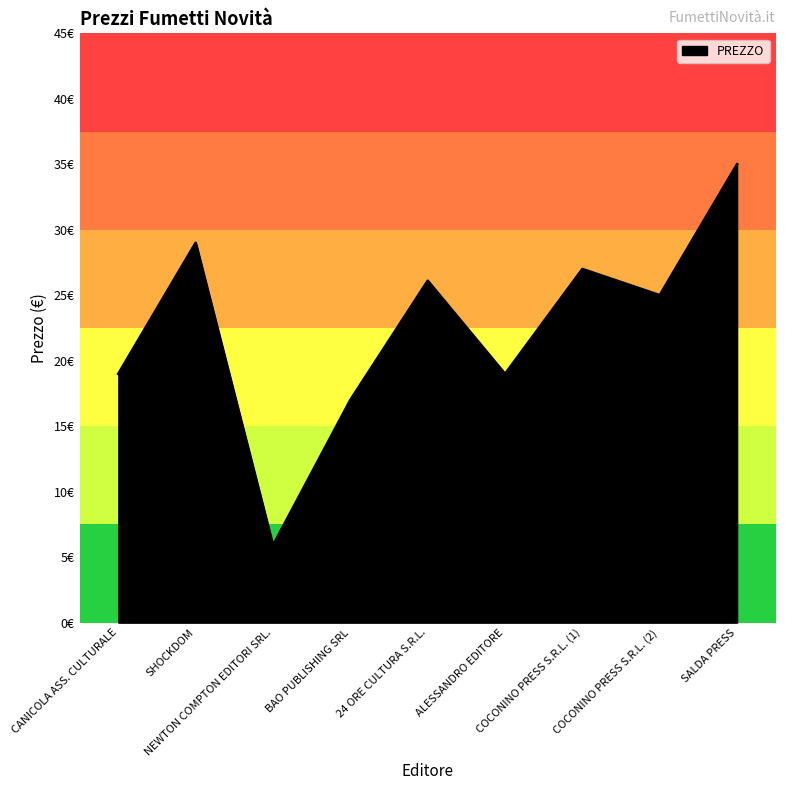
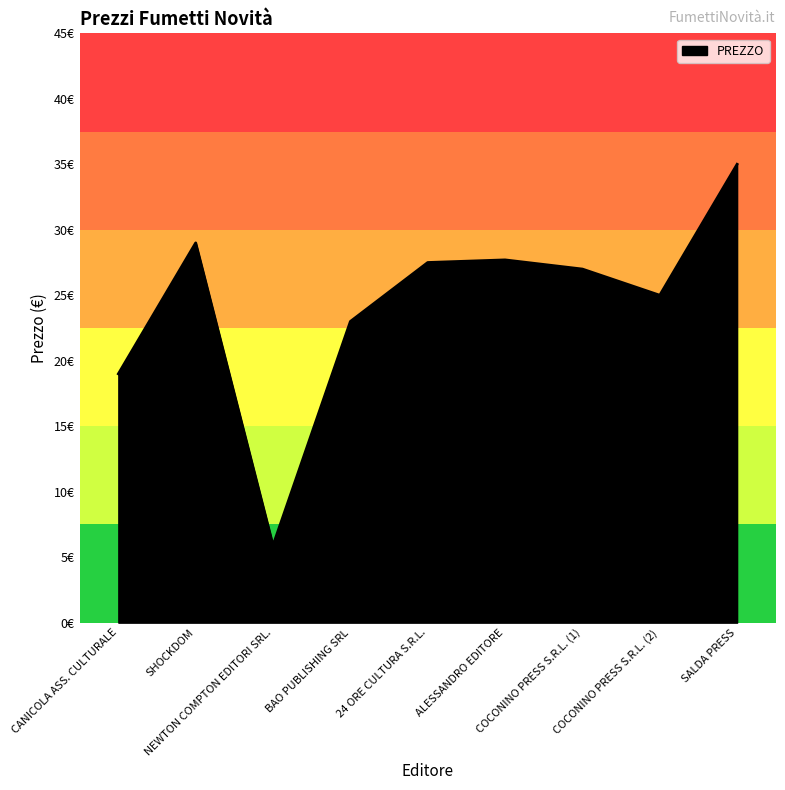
  {
    "CANICOLA ASS. CULTURALE": "19.0€",
    "SHOCKDOM": "29.0€",
    "NEWTON COMPTON EDITORI SRL.": "5.9€",
-   "BAO PUBLISHING SRL": "17€",
-   "24 ORE CULTURA S.R.L.": "26.1€",
-   "ALESSANDRO EDITORE": "19.0€",
+   "BAO PUBLISHING SRL": "23€",
+   "24 ORE CULTURA S.R.L.": "27.5€",
+   "ALESSANDRO EDITORE": "27.7€",
    "COCONINO PRESS S.R.L. (1)": "27.0€",
    "COCONINO PRESS S.R.L. (2)": "25.0€",
    "SALDA PRESS": "35.0€"
  }
